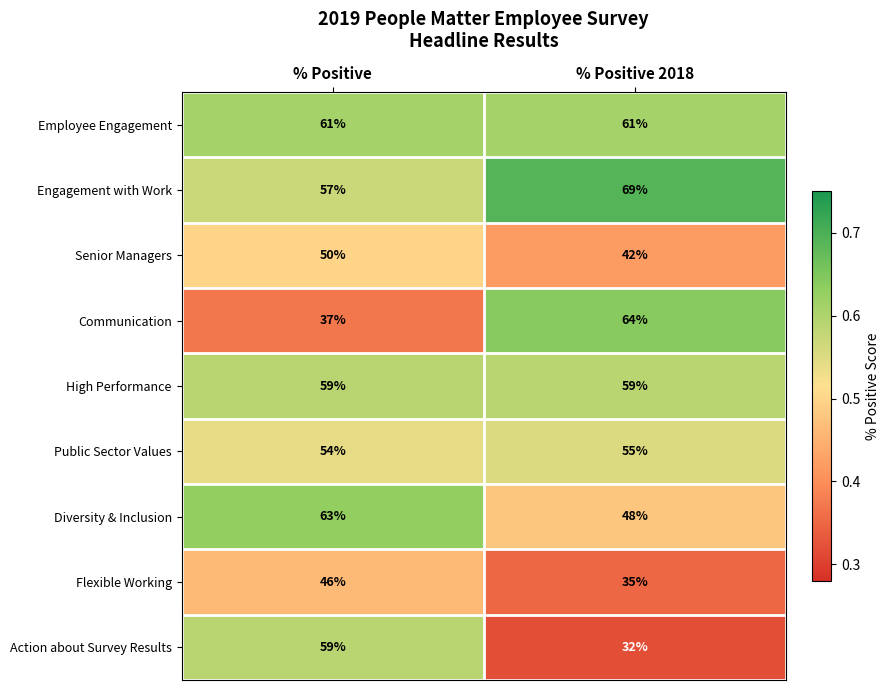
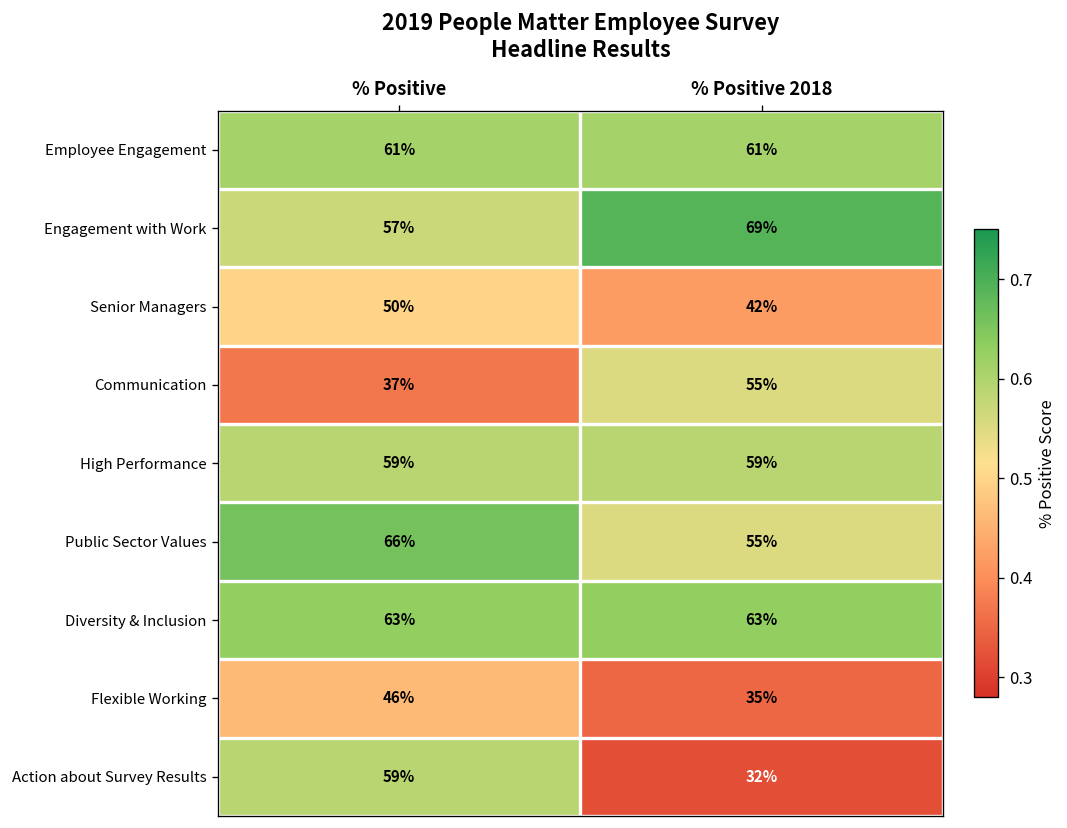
  {
    "Employee Engagement": {
      "% Positive": "61%",
      "% Positive 2018": "61%"
    },
    "Engagement with Work": {
      "% Positive": "57%",
      "% Positive 2018": "69%"
    },
    "Senior Managers": {
      "% Positive": "50%",
      "% Positive 2018": "42%"
    },
    "Communication": {
      "% Positive": "37%",
-     "% Positive 2018": "64%"
+     "% Positive 2018": "55%"
    },
    "High Performance": {
      "% Positive": "59%",
      "% Positive 2018": "59%"
    },
    "Public Sector Values": {
-     "% Positive": "54%",
+     "% Positive": "66%",
      "% Positive 2018": "55%"
    },
    "Diversity & Inclusion": {
      "% Positive": "63%",
-     "% Positive 2018": "48%"
+     "% Positive 2018": "63%"
    },
    "Flexible Working": {
      "% Positive": "46%",
      "% Positive 2018": "35%"
    },
    "Action about Survey Results": {
      "% Positive": "59%",
      "% Positive 2018": "32%"
    }
  }
